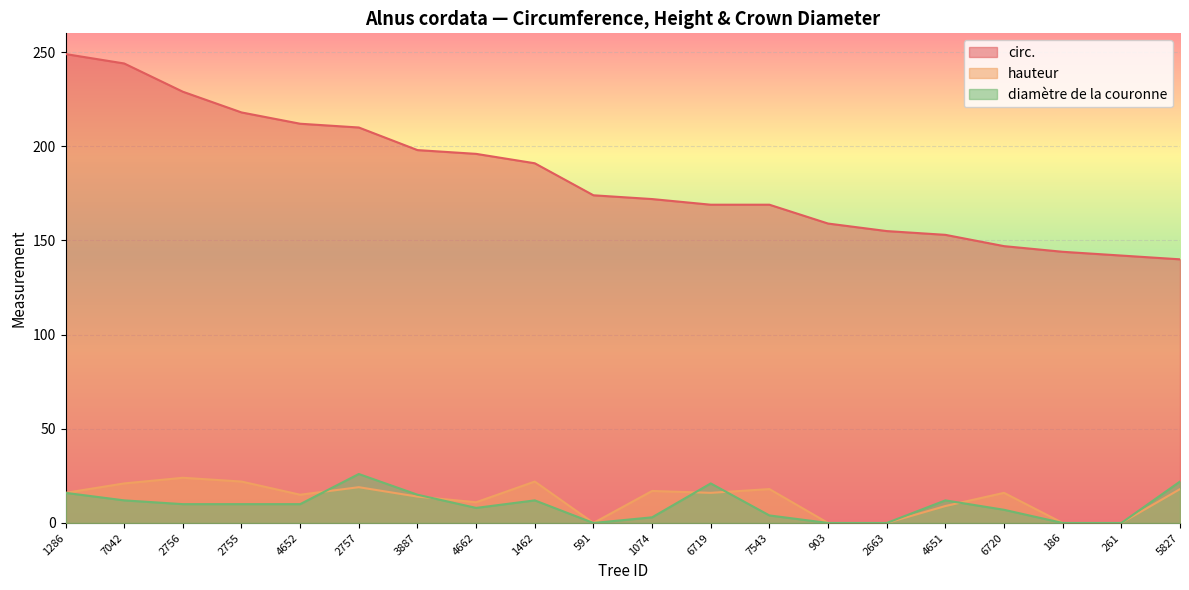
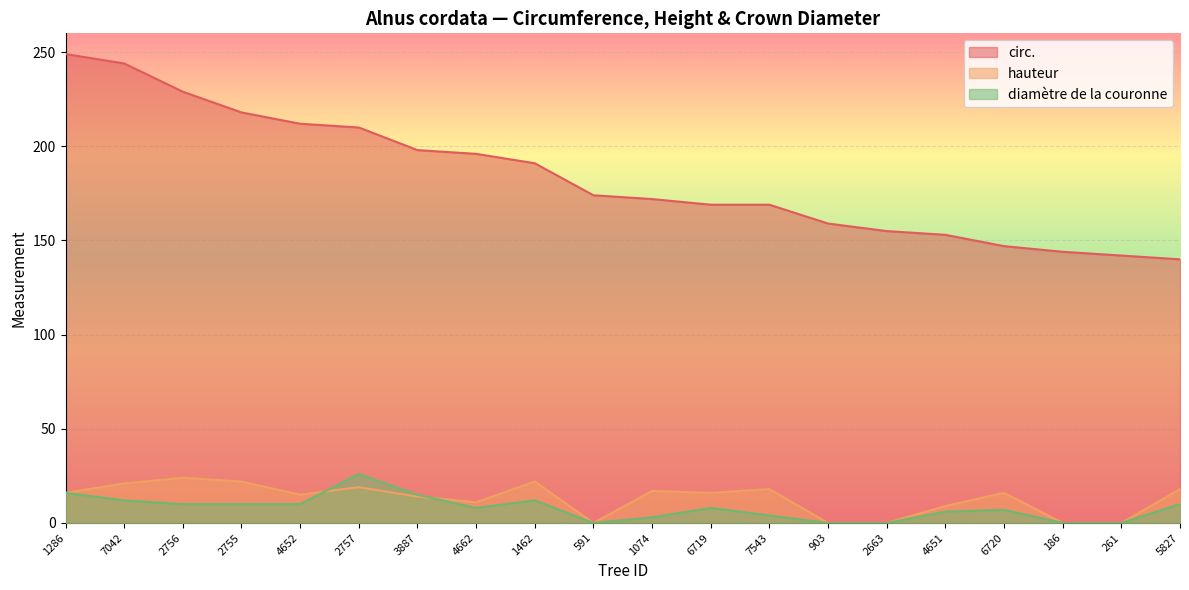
  {
    "diamètre de la couronne": {
      "7042": 12,
      "2756": 10,
      "2755": 10,
      "4652": 10,
      "2757": 26,
      "4662": 8,
      "1462": 12,
      "1074": 3,
-     "6719": 21,
+     "6719": 8,
      "7543": 4,
-     "4651": 12,
+     "4651": 6,
      "6720": 7,
-     "5827": 22
+     "5827": 10
    }
  }
